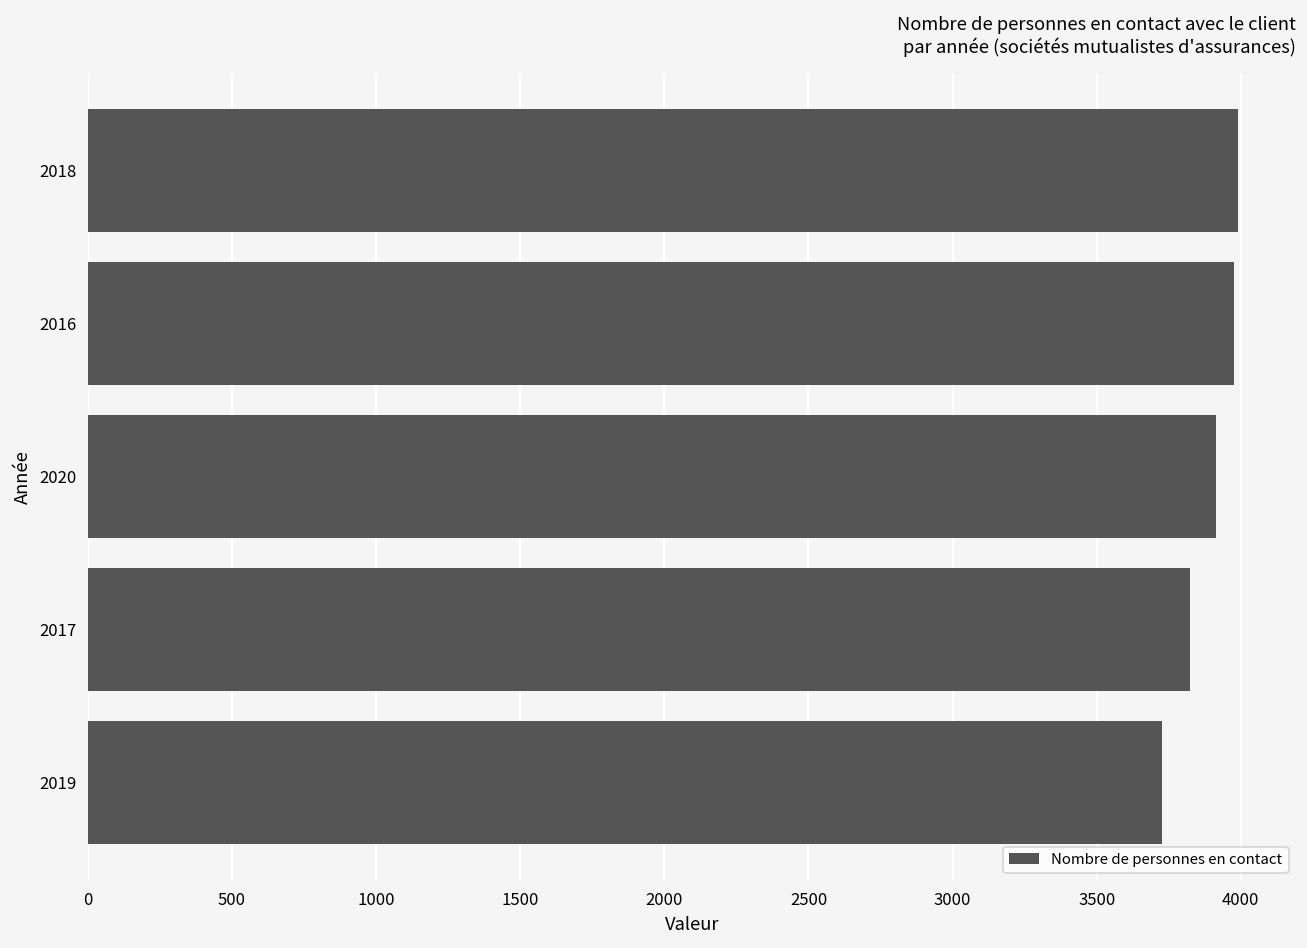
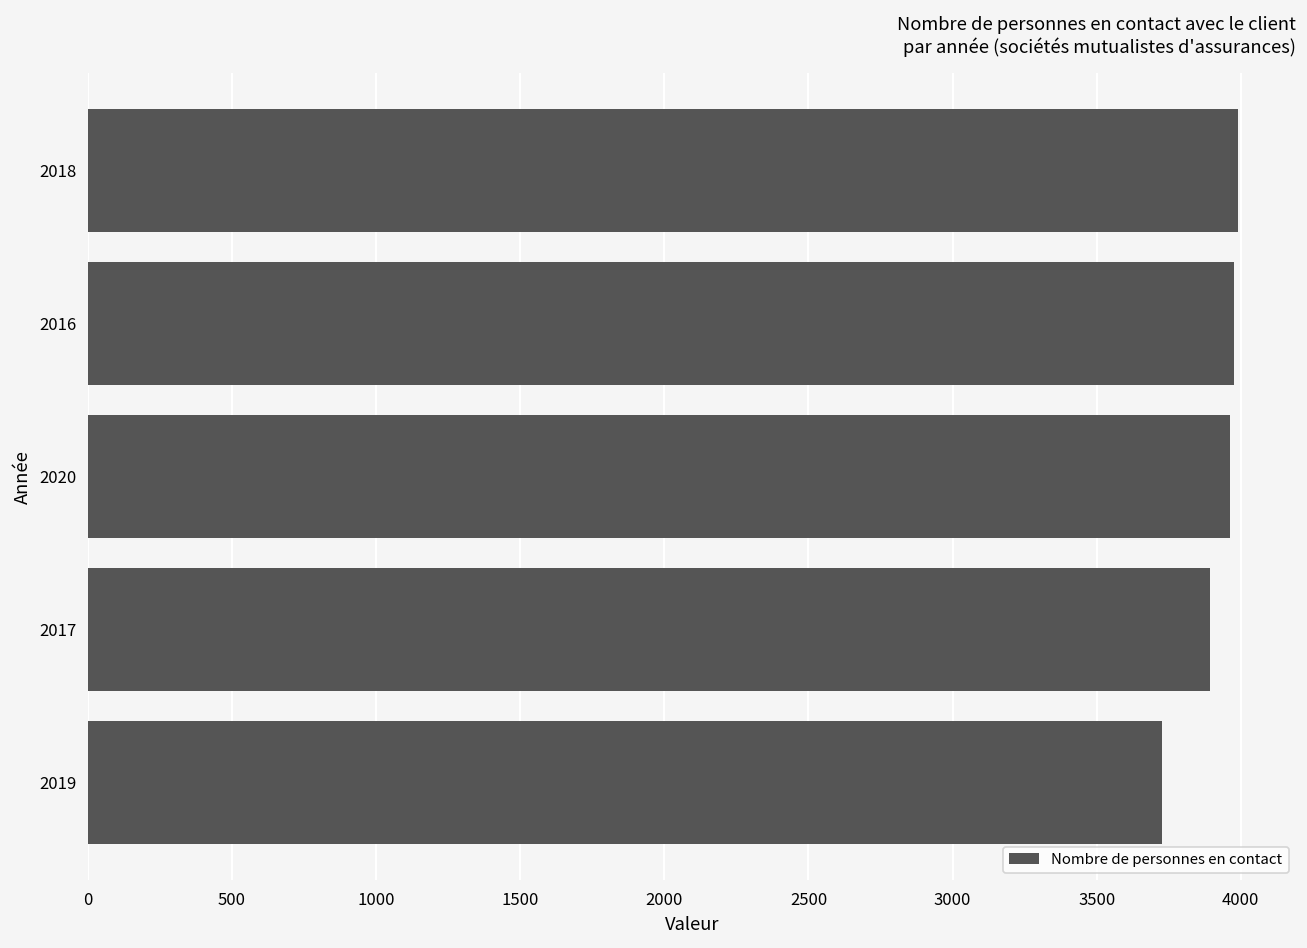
  {
    "2018": 3990,
    "2016": 3980,
-   "2020": 3910,
-   "2017": 3820,
+   "2020": 3960,
+   "2017": 3890,
    "2019": 3730
  }
